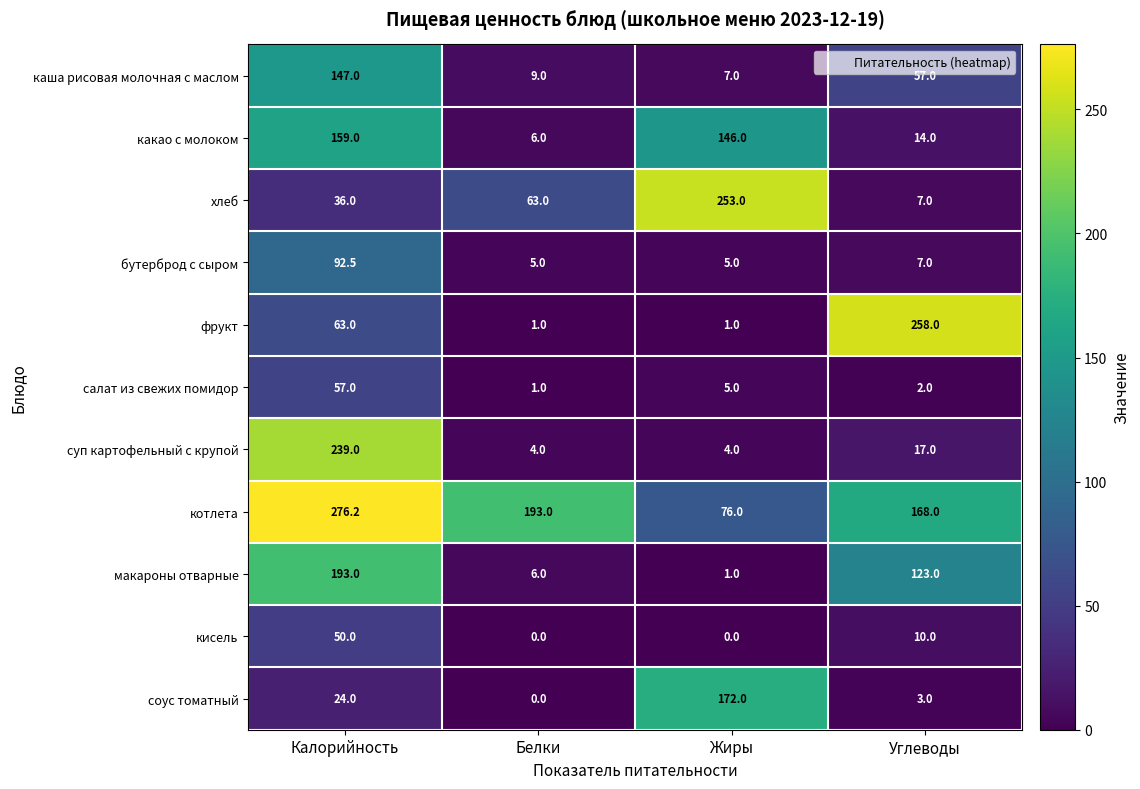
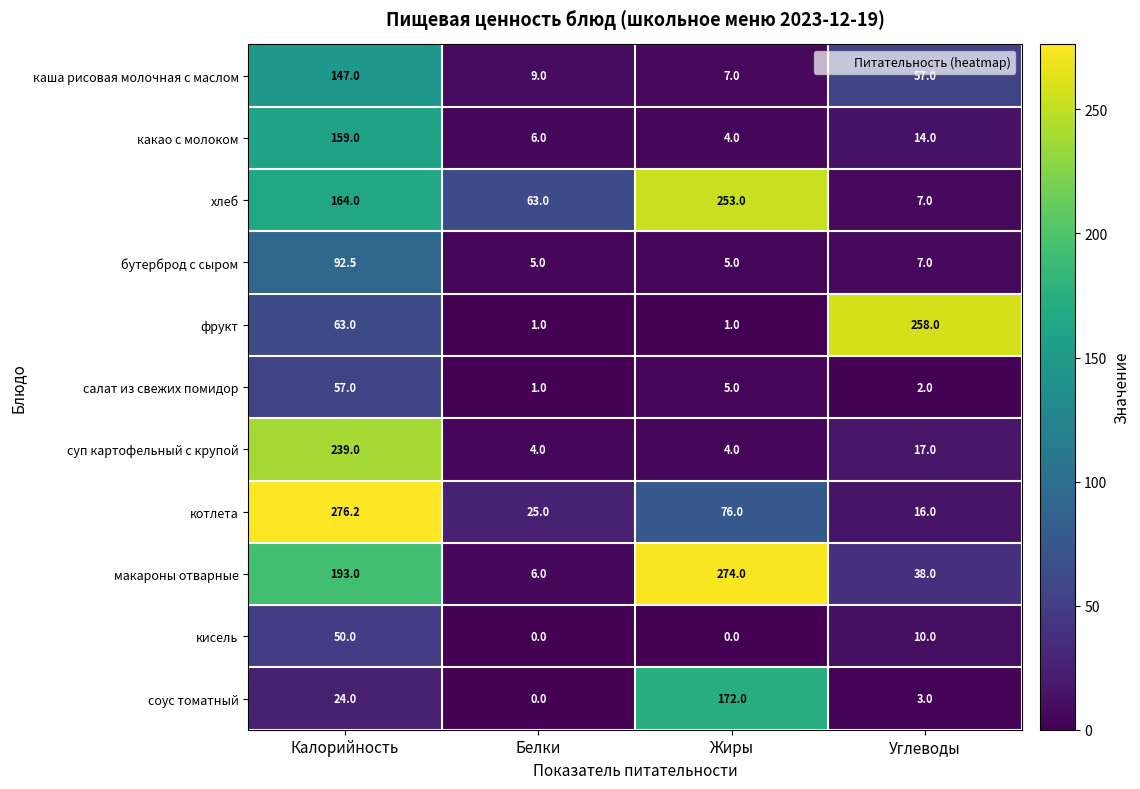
  {
    "каша рисовая молочная с маслом": {
      "Калорийность": 147.0,
      "Белки": 9.0,
      "Жиры": 7.0
    },
    "какао с молоком": {
      "Калорийность": 159.0,
      "Белки": 6.0,
-     "Жиры": 146.0,
+     "Жиры": 4.0,
      "Углеводы": 14.0
    },
    "хлеб": {
-     "Калорийность": 36.0,
+     "Калорийность": 164.0,
      "Белки": 63.0,
      "Жиры": 253.0,
      "Углеводы": 7.0
    },
    "бутерброд с сыром": {
      "Калорийность": 92.5,
      "Белки": 5.0,
      "Жиры": 5.0,
      "Углеводы": 7.0
    },
    "фрукт": {
      "Калорийность": 63.0,
      "Белки": 1.0,
      "Жиры": 1.0,
      "Углеводы": 258.0
    },
    "салат из свежих помидор": {
      "Калорийность": 57.0,
      "Белки": 1.0,
      "Жиры": 5.0,
      "Углеводы": 2.0
    },
    "суп картофельный с крупой": {
      "Калорийность": 239.0,
      "Белки": 4.0,
      "Жиры": 4.0,
      "Углеводы": 17.0
    },
    "котлета": {
      "Калорийность": 276.2,
-     "Белки": 193.0,
+     "Белки": 25.0,
      "Жиры": 76.0,
-     "Углеводы": 168.0
+     "Углеводы": 16.0
    },
    "макароны отварные": {
      "Калорийность": 193.0,
      "Белки": 6.0,
-     "Жиры": 1.0,
-     "Углеводы": 123.0
+     "Жиры": 274.0,
+     "Углеводы": 38.0
    },
    "кисель": {
      "Калорийность": 50.0,
      "Белки": 0.0,
      "Жиры": 0.0,
      "Углеводы": 10.0
    },
    "соус томатный": {
      "Калорийность": 24.0,
      "Белки": 0.0,
      "Жиры": 172.0,
      "Углеводы": 3.0
    }
  }
